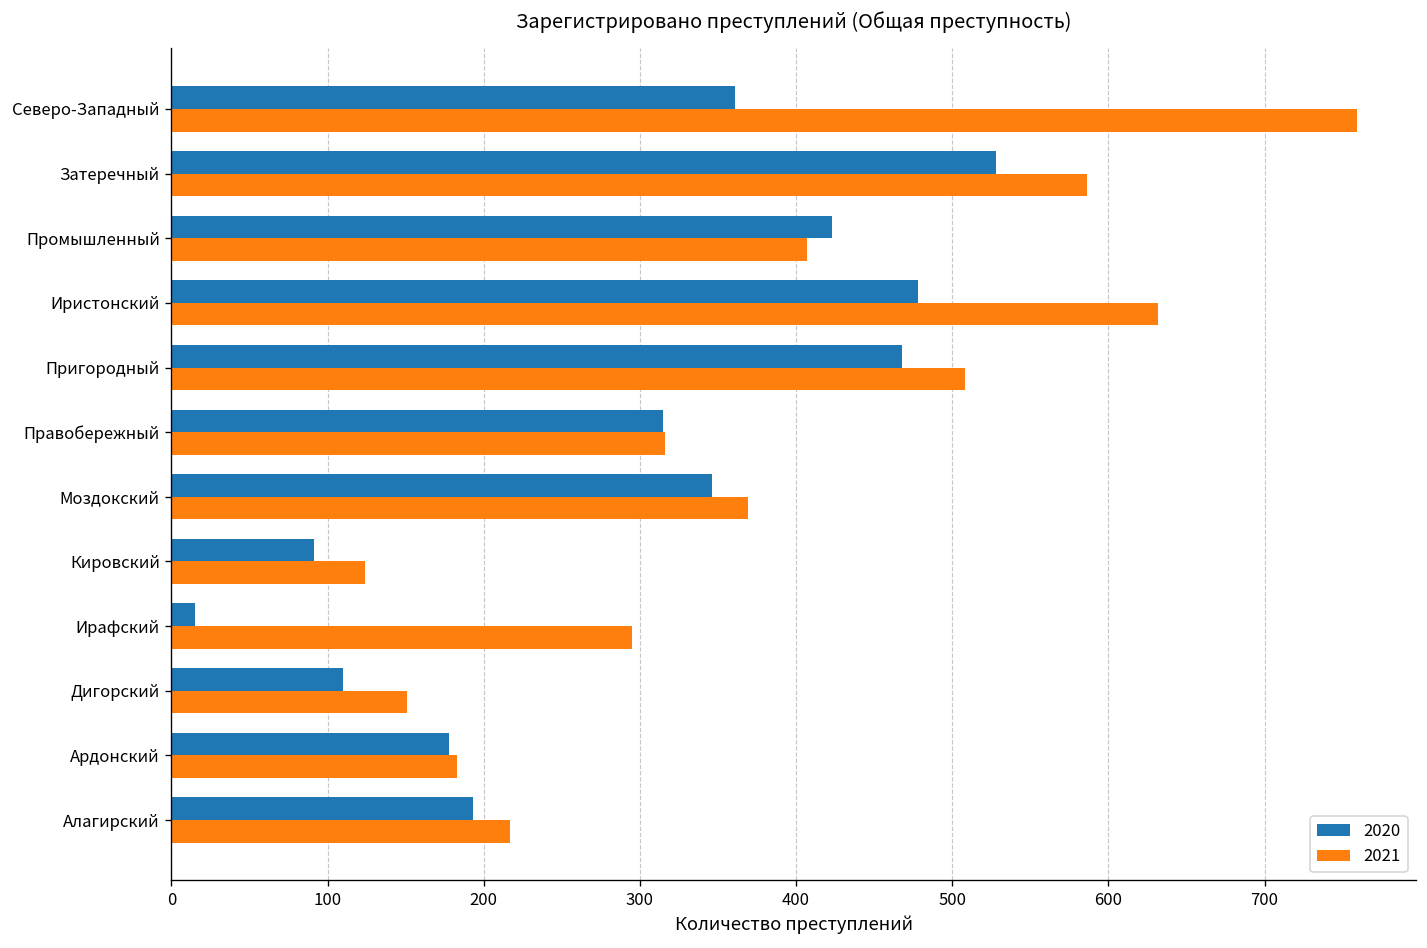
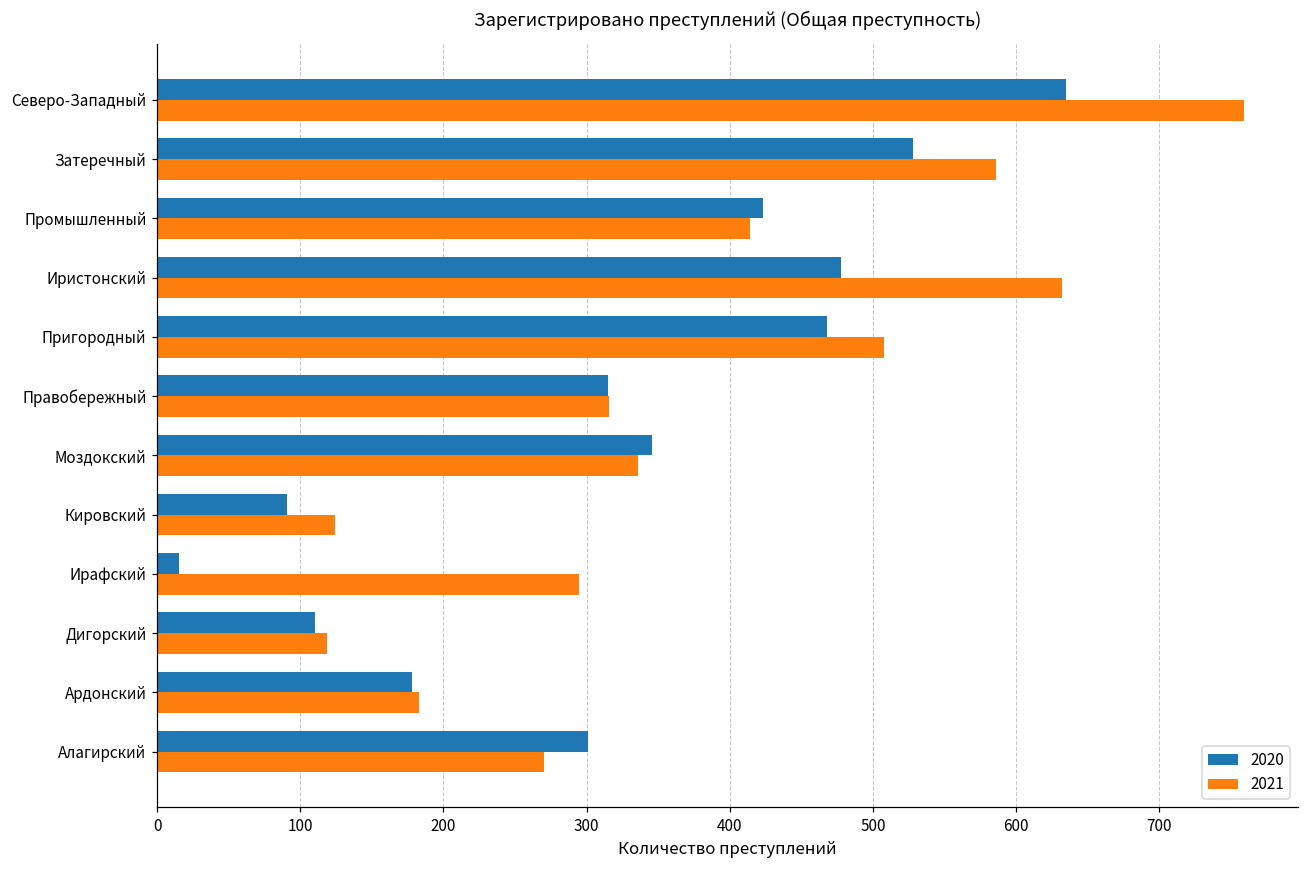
  {
    "2020": {
-     "Северо-Западный": 361,
+     "Северо-Западный": 635,
      "Затеречный": 528,
      "Промышленный": 423,
      "Иристонский": 478,
      "Пригородный": 468,
      "Правобережный": 315,
      "Моздокский": 346,
      "Кировский": 91,
      "Ирафский": 15,
      "Дигорский": 110,
      "Ардонский": 178,
-     "Алагирский": 193
+     "Алагирский": 301
    },
    "2021": {
      "Северо-Западный": 759,
      "Затеречный": 586,
-     "Промышленный": 407,
+     "Промышленный": 414,
      "Иристонский": 632,
      "Пригородный": 508,
      "Правобережный": 316,
-     "Моздокский": 369,
+     "Моздокский": 336,
      "Кировский": 124,
      "Ирафский": 295,
-     "Дигорский": 151,
+     "Дигорский": 119,
      "Ардонский": 183,
-     "Алагирский": 217
+     "Алагирский": 270
    }
  }
